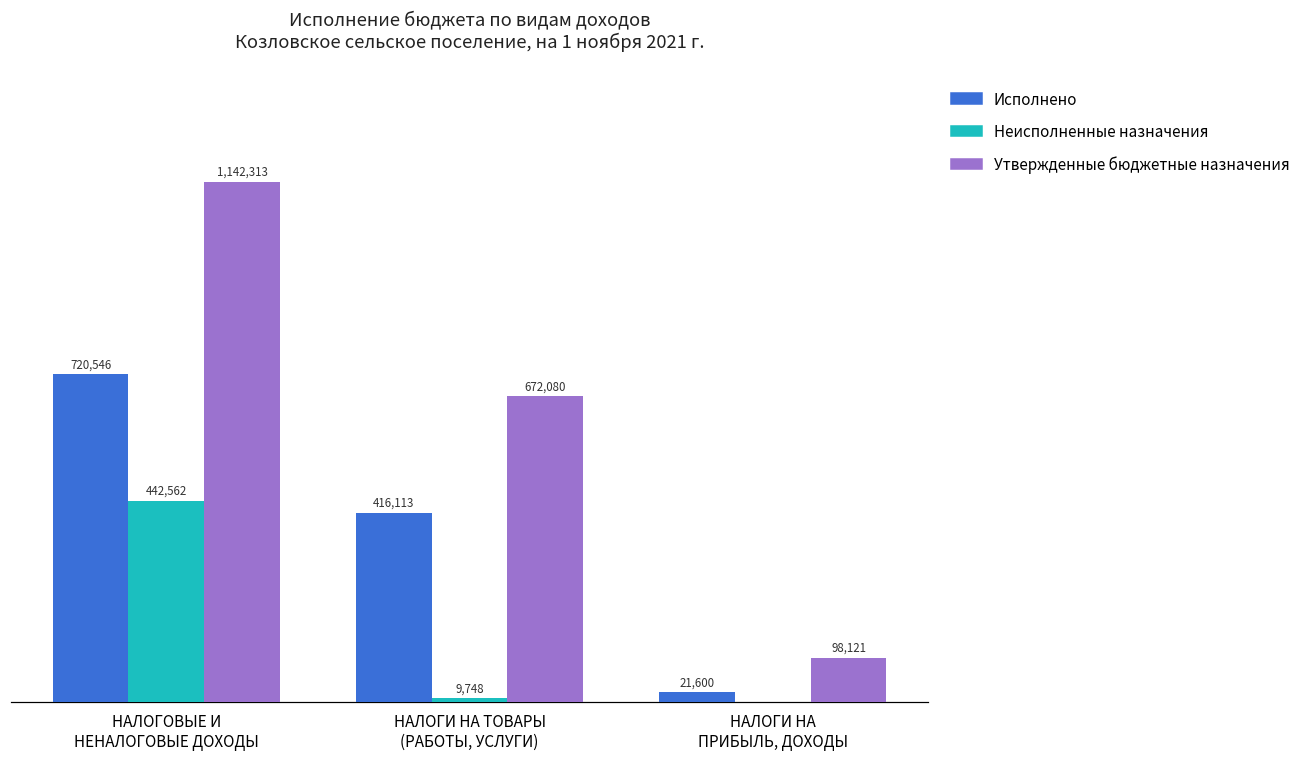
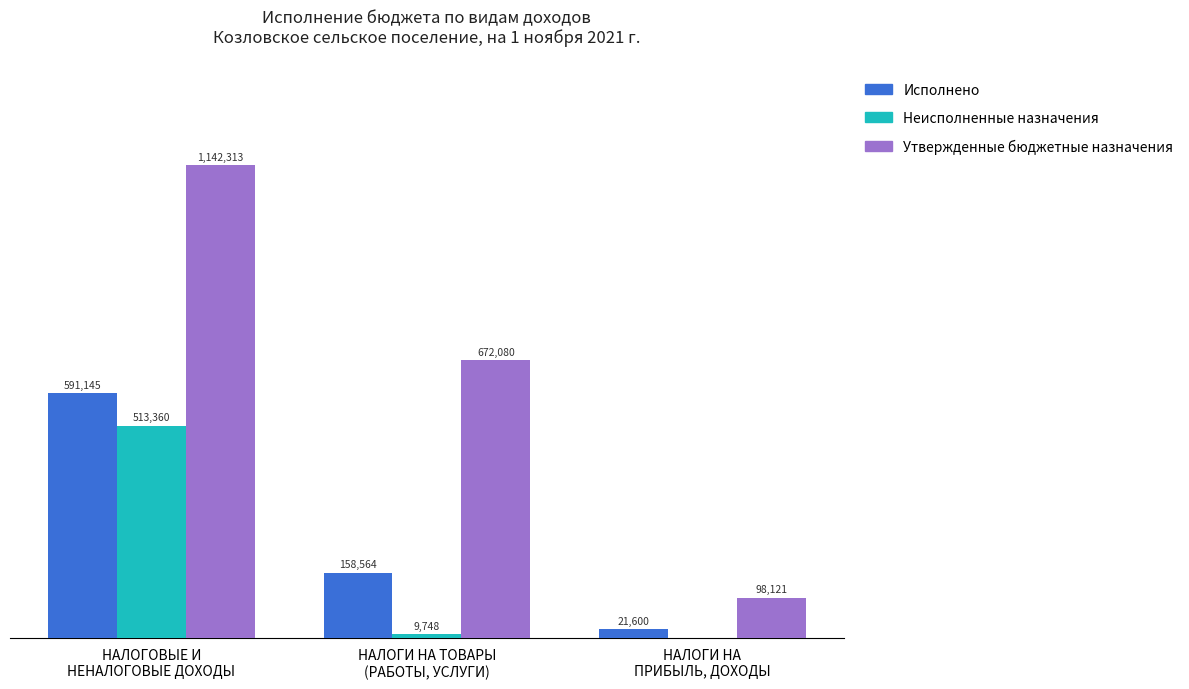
  {
    "Исполнено": {
-     "НАЛОГОВЫЕ И НЕНАЛОГОВЫЕ ДОХОДЫ": "720,546",
-     "НАЛОГИ НА ТОВАРЫ (РАБОТЫ, УСЛУГИ)": "416,113",
+     "НАЛОГОВЫЕ И НЕНАЛОГОВЫЕ ДОХОДЫ": "591,145",
+     "НАЛОГИ НА ТОВАРЫ (РАБОТЫ, УСЛУГИ)": "158,564",
      "НАЛОГИ НА ПРИБЫЛЬ, ДОХОДЫ": "21,600"
    },
    "Неисполненные назначения": {
-     "НАЛОГОВЫЕ И НЕНАЛОГОВЫЕ ДОХОДЫ": "442,562",
+     "НАЛОГОВЫЕ И НЕНАЛОГОВЫЕ ДОХОДЫ": "513,360",
      "НАЛОГИ НА ТОВАРЫ (РАБОТЫ, УСЛУГИ)": "9,748"
    },
    "Утвержденные бюджетные назначения": {
      "НАЛОГОВЫЕ И НЕНАЛОГОВЫЕ ДОХОДЫ": "1,142,313",
      "НАЛОГИ НА ТОВАРЫ (РАБОТЫ, УСЛУГИ)": "672,080",
      "НАЛОГИ НА ПРИБЫЛЬ, ДОХОДЫ": "98,121"
    }
  }
